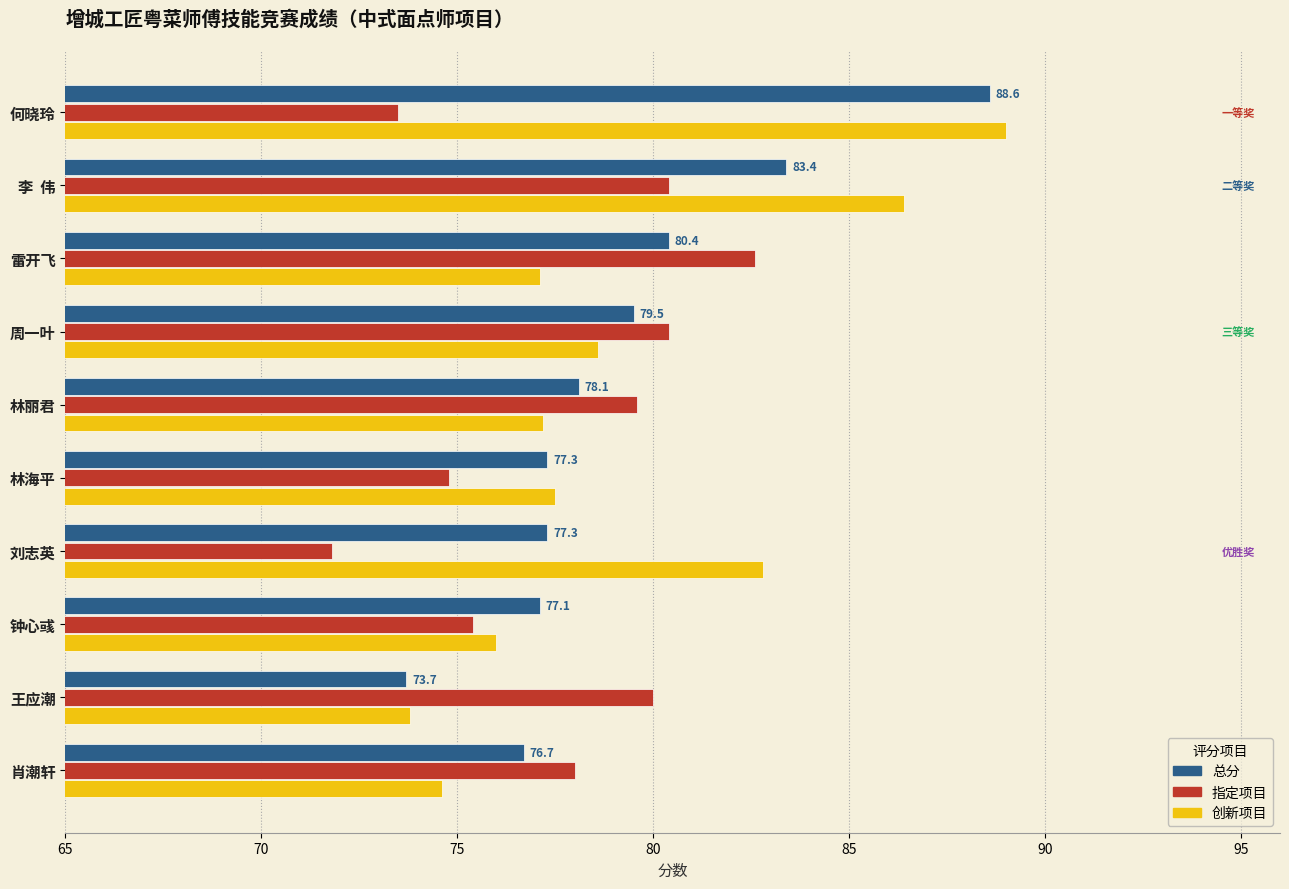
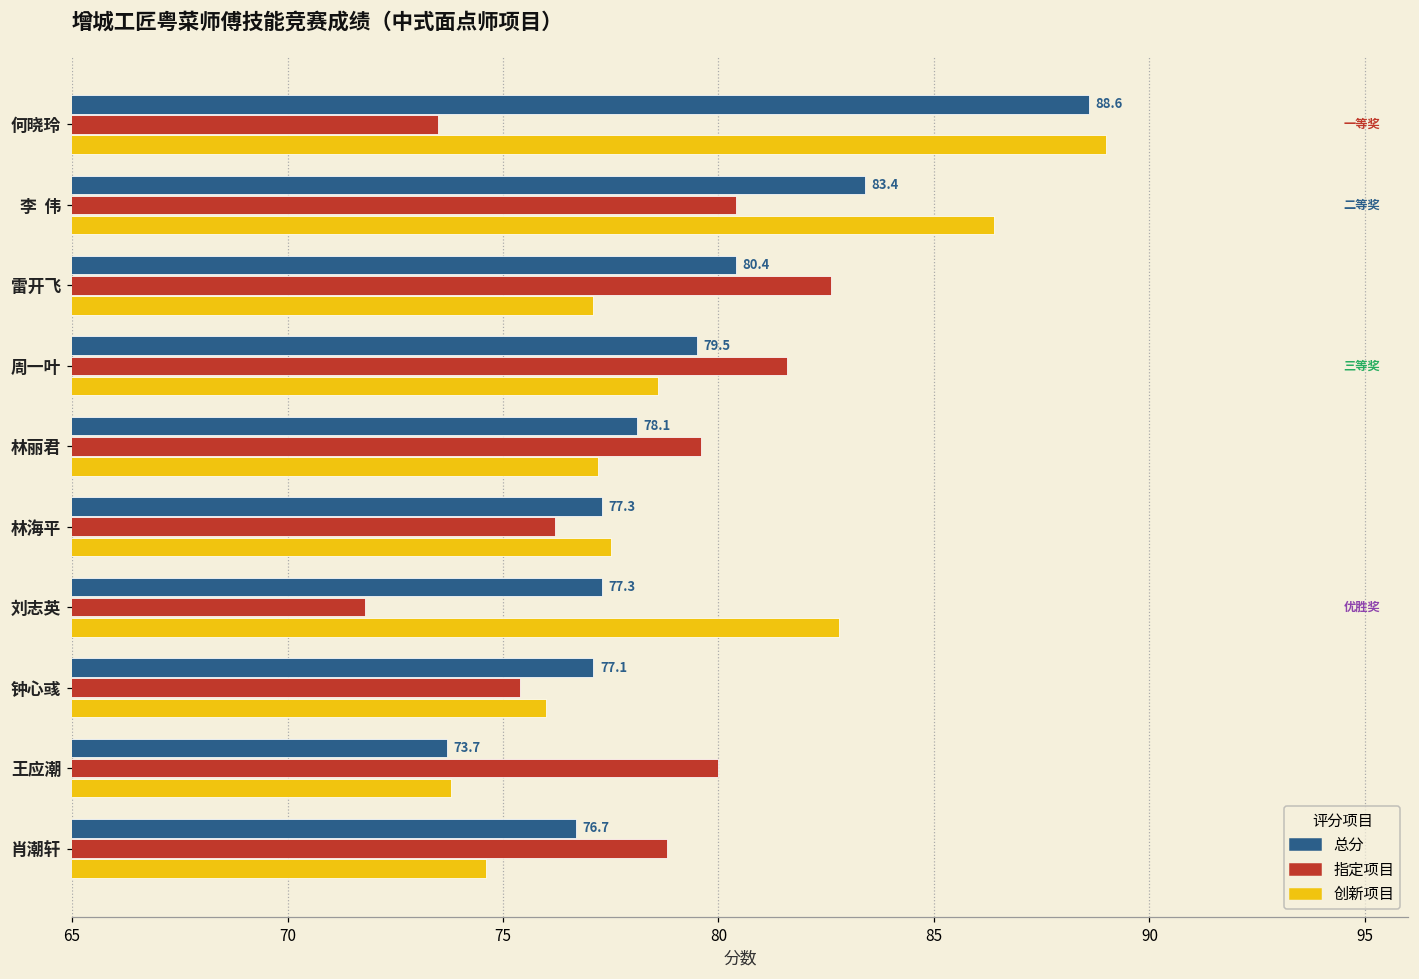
  {
    "总分": {
      "何晓玲": 88.6,
      "李 伟": 83.4,
      "雷开飞": 80.4,
      "周一叶": 79.5,
      "林丽君": 78.1,
      "林海平": 77.3,
      "刘志英": 77.3,
      "钟心彧": 77.1,
      "王应潮": 73.7,
      "肖潮轩": 76.7
    },
    "指定项目": {
      "何晓玲": 73.5,
      "李 伟": 80.4,
      "雷开飞": 82.6,
-     "周一叶": 80.4,
+     "周一叶": 81.6,
      "林丽君": 79.6,
-     "林海平": 74.8,
+     "林海平": 76.2,
      "刘志英": 71.8,
      "钟心彧": 75.4,
      "王应潮": 80.0,
-     "肖潮轩": 78.0
+     "肖潮轩": 78.8
    },
    "创新项目": {
      "何晓玲": 89.0,
      "李 伟": 86.4,
      "雷开飞": 77.1,
      "周一叶": 78.6,
      "林丽君": 77.2,
      "林海平": 77.5,
      "刘志英": 82.8,
      "钟心彧": 76.0,
      "王应潮": 73.8,
      "肖潮轩": 74.6
    }
  }
